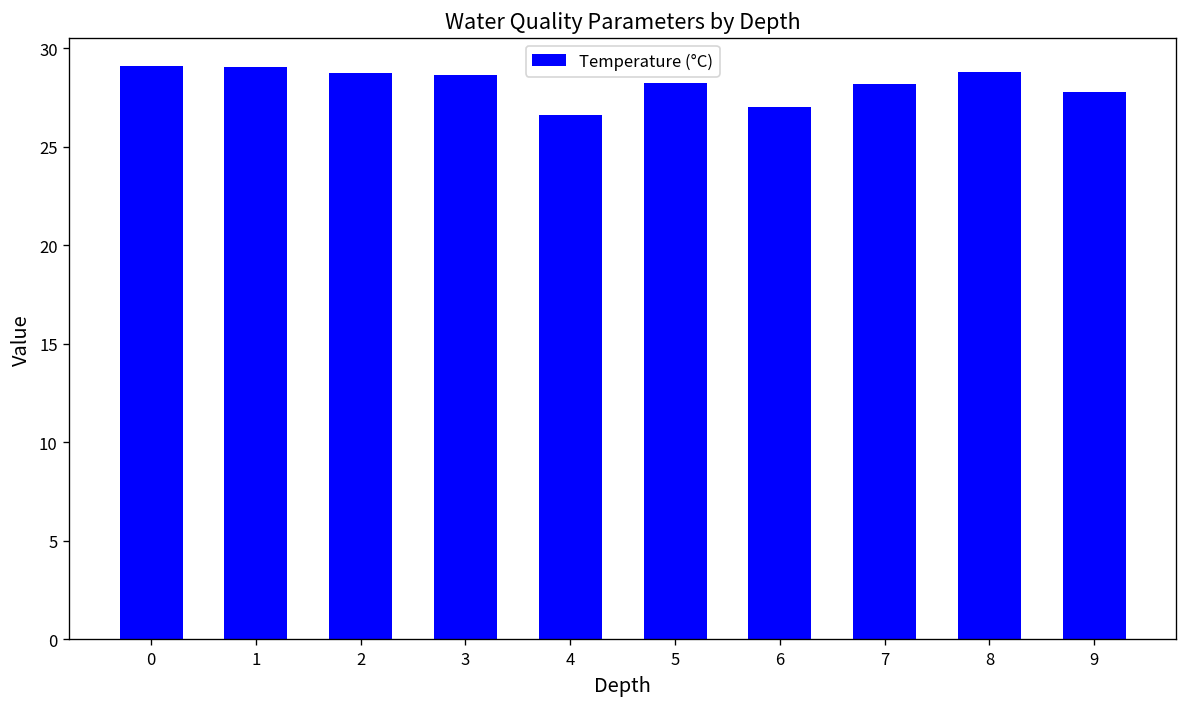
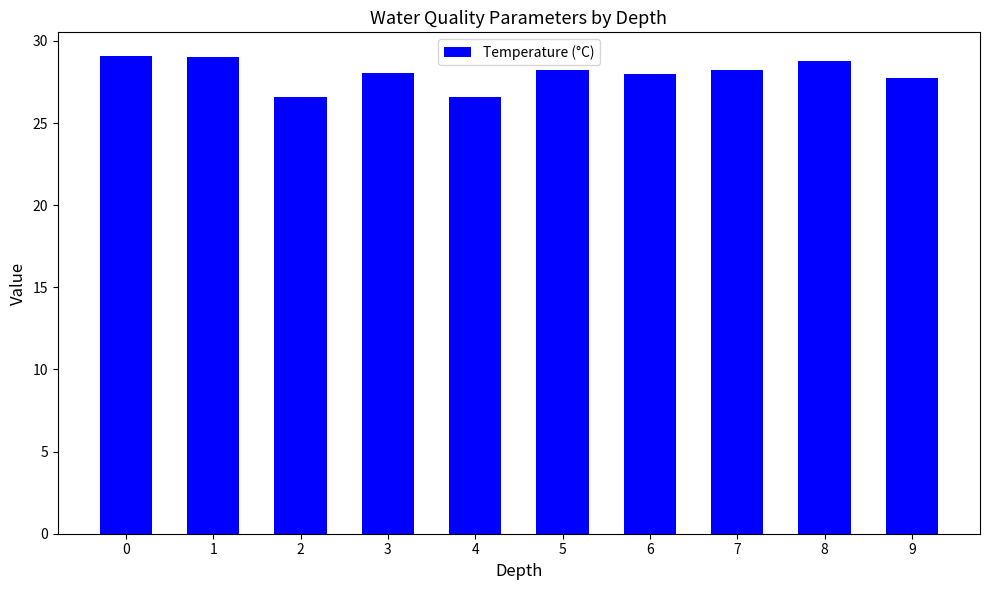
  {
    "0": 29.1,
    "1": 29.0,
-   "2": 28.8,
-   "3": 28.6,
+   "2": 26.6,
+   "3": 28.0,
    "4": 26.6,
    "5": 28.2,
-   "6": 27,
+   "6": 28,
    "7": 28.2,
    "8": 28.8,
    "9": 27.8
  }
